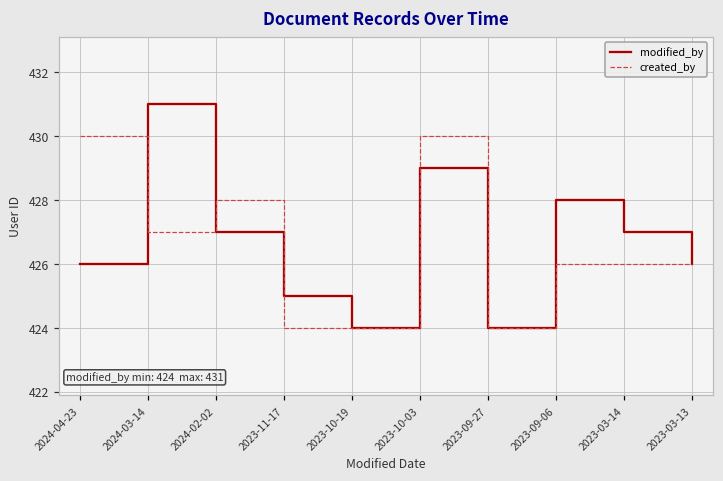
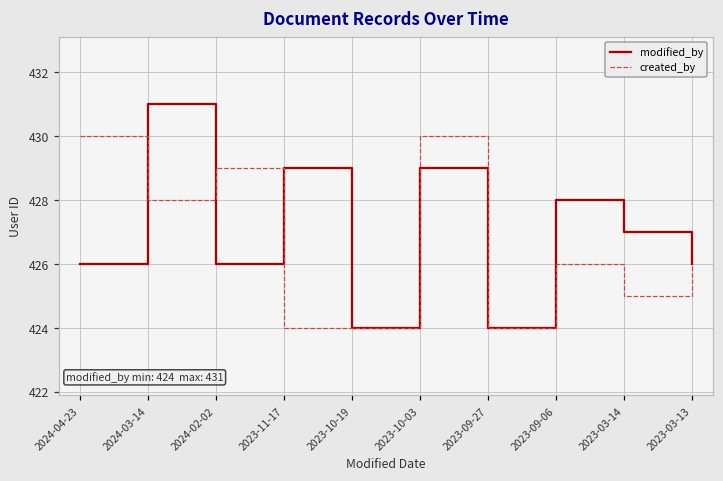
  {
    "modified_by": {
      "2024-04-23": 426,
      "2024-03-14": 431,
-     "2024-02-02": 427,
-     "2023-11-17": 425,
+     "2024-02-02": 426,
+     "2023-11-17": 429,
      "2023-10-03": 429,
      "2023-09-06": 428,
      "2023-03-14": 427
    },
    "created_by": {
      "2024-04-23": 430,
-     "2024-03-14": 427,
-     "2024-02-02": 428,
+     "2024-03-14": 428,
+     "2024-02-02": 429,
      "2023-11-17": 424,
      "2023-10-03": 430,
      "2023-09-06": 426,
-     "2023-03-14": 426
+     "2023-03-14": 425
    }
  }
